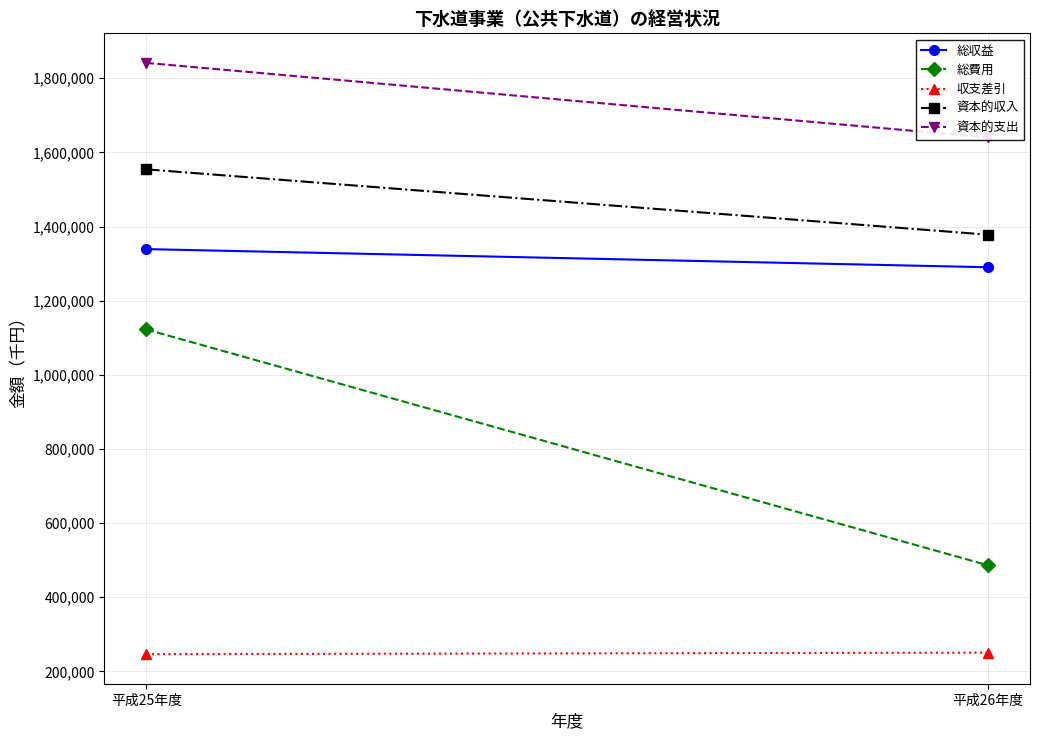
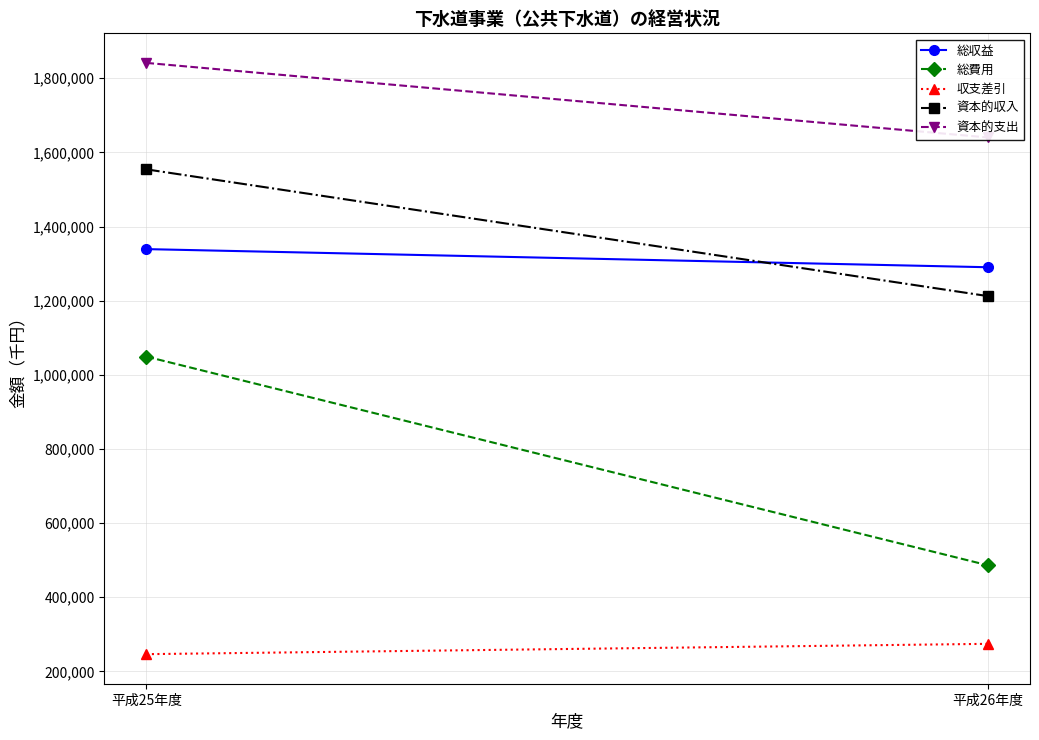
  {
    "総収益": {
      "平成25年度": "1,340,000",
      "平成26年度": "1,290,000"
    },
    "総費用": {
-     "平成25年度": "1,120,000",
+     "平成25年度": "1,050,000",
      "平成26年度": "490,000"
    },
    "収支差引": {
      "平成25年度": "250,000",
-     "平成26年度": "250,000"
+     "平成26年度": "270,000"
    },
    "資本的収入": {
      "平成25年度": "1,550,000",
-     "平成26年度": "1,380,000"
+     "平成26年度": "1,210,000"
    },
    "資本的支出": {
      "平成25年度": "1,840,000"
    }
  }
